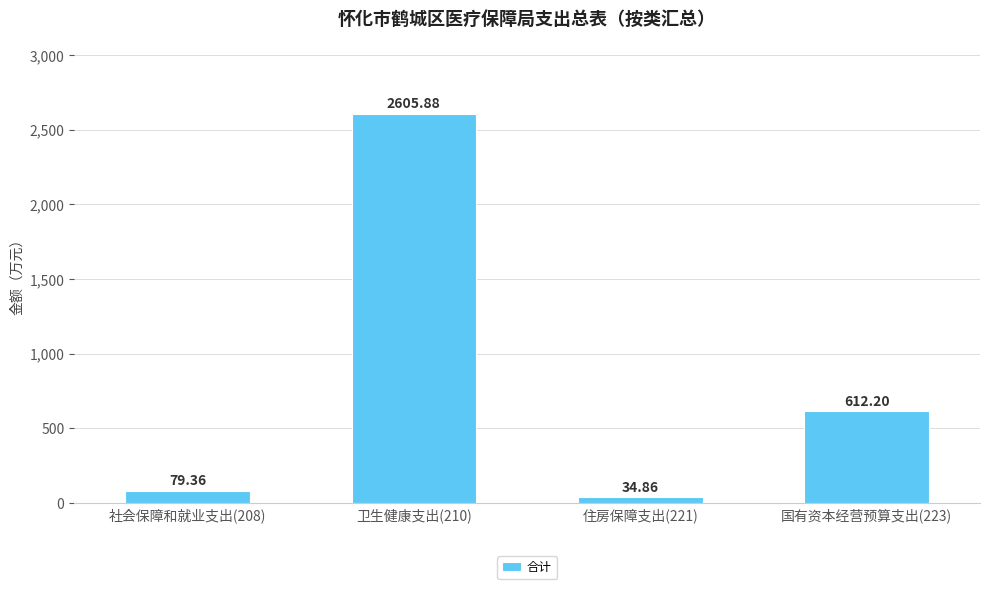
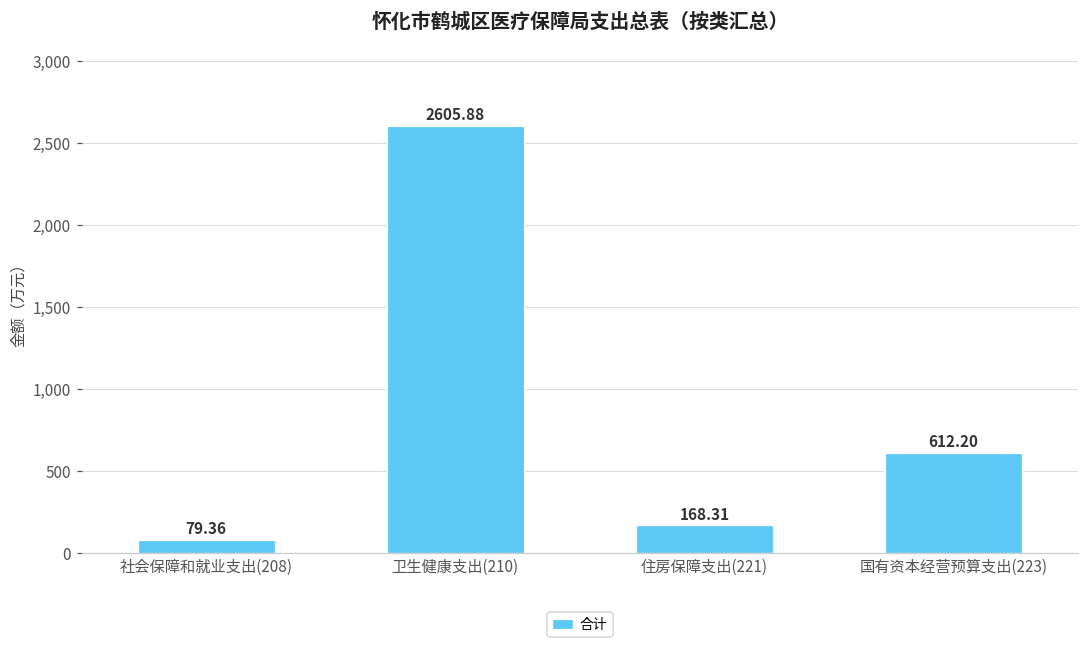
  {
    "社会保障和就业支出(208)": 79.36,
    "卫生健康支出(210)": 2605.88,
-   "住房保障支出(221)": 34.86,
+   "住房保障支出(221)": 168.31,
    "国有资本经营预算支出(223)": 612.20
  }
